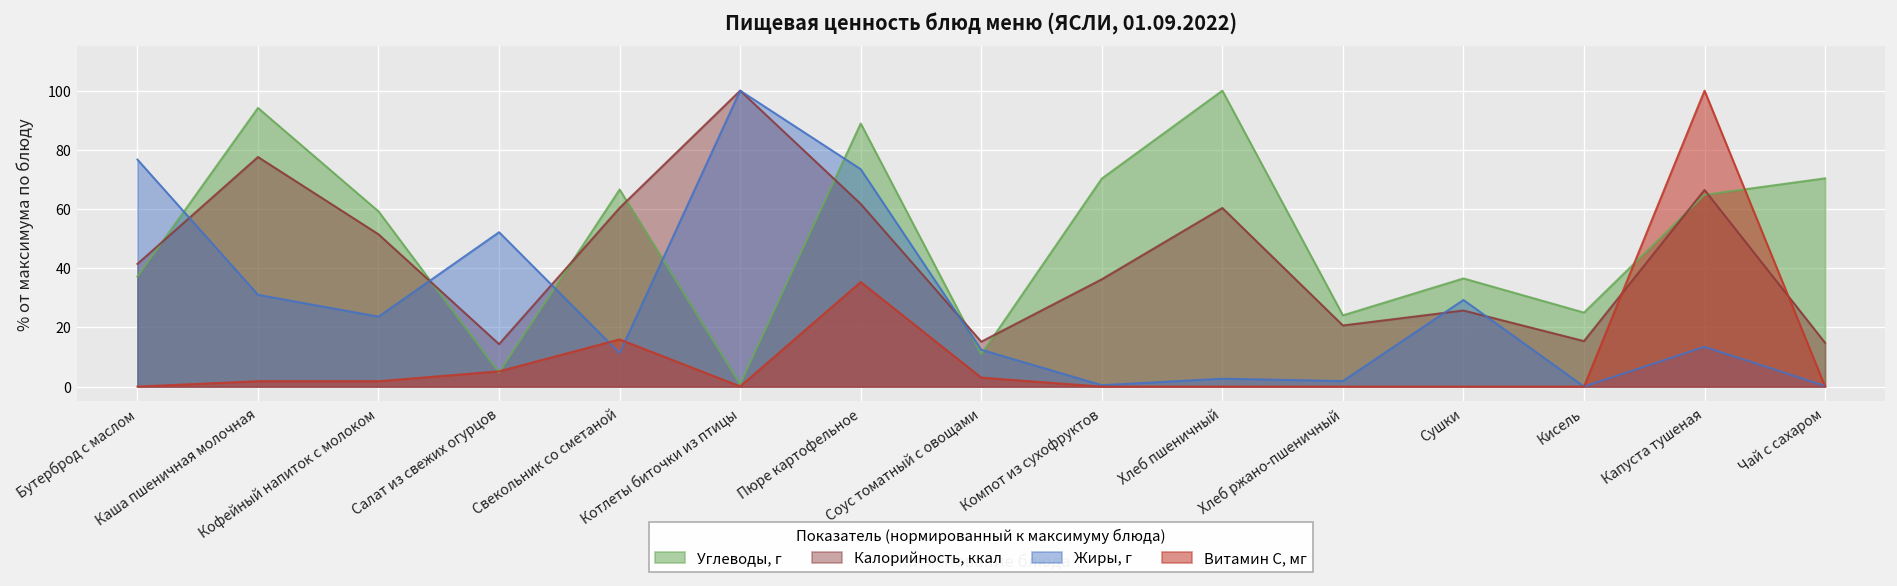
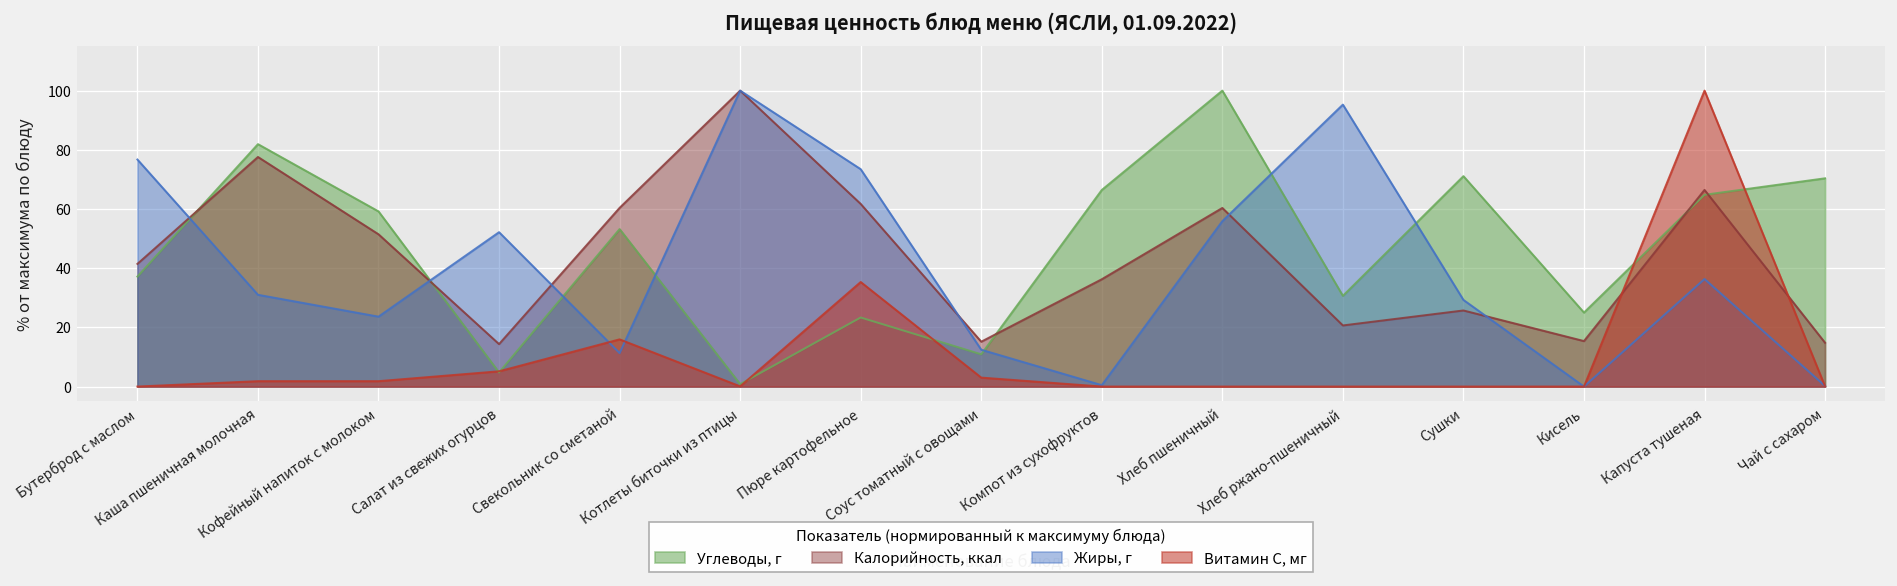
  {
    "Углеводы, г": {
      "Бутерброд с маслом": 37,
-     "Каша пшеничная молочная": 94,
+     "Каша пшеничная молочная": 82,
      "Кофейный напиток с молоком": 59,
-     "Свекольник со сметаной": 67,
-     "Пюре картофельное": 89,
+     "Свекольник со сметаной": 53,
+     "Пюре картофельное": 23,
      "Соус томатный с овощами": 11,
-     "Компот из сухофруктов": 70,
+     "Компот из сухофруктов": 66,
      "Хлеб пшеничный": 100,
-     "Хлеб ржано-пшеничный": 24,
-     "Сушки": 37,
+     "Хлеб ржано-пшеничный": 31,
+     "Сушки": 71,
      "Кисель": 25,
      "Капуста тушеная": 65,
      "Чай с сахаром": 70
    },
    "Жиры, г": {
      "Бутерброд с маслом": 77,
      "Каша пшеничная молочная": 31,
      "Кофейный напиток с молоком": 24,
      "Салат из свежих огурцов": 52,
      "Свекольник со сметаной": 11,
      "Пюре картофельное": 73,
      "Соус томатный с овощами": 12,
-     "Хлеб пшеничный": 3,
-     "Хлеб ржано-пшеничный": 2,
+     "Хлеб пшеничный": 56,
+     "Хлеб ржано-пшеничный": 95,
      "Сушки": 29,
-     "Капуста тушеная": 13
+     "Капуста тушеная": 36
    }
  }
